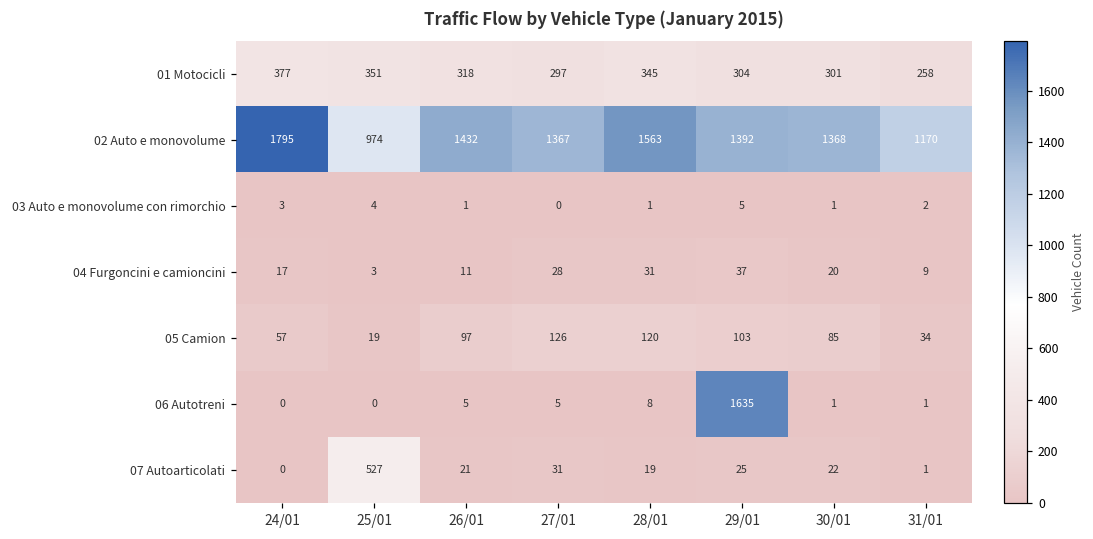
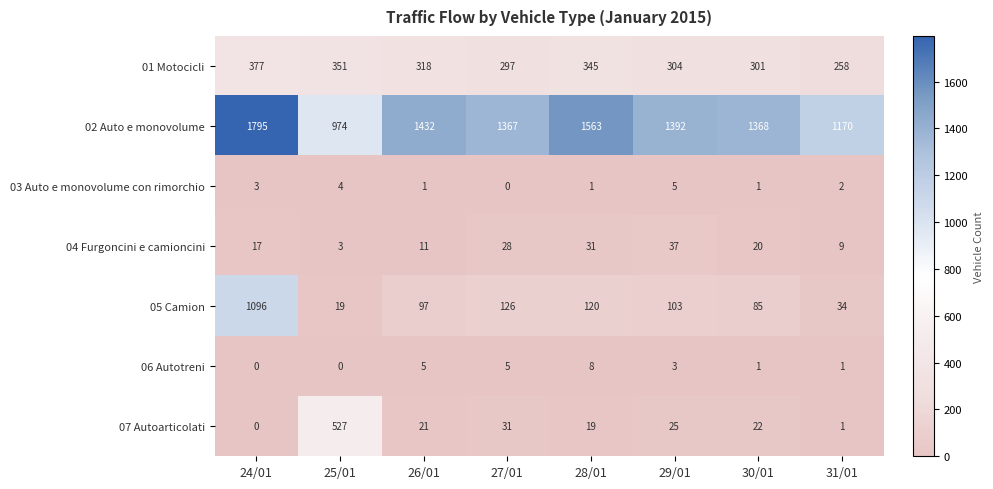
  {
    "01 Motocicli": {
      "24/01": 377,
      "25/01": 351,
      "26/01": 318,
      "27/01": 297,
      "28/01": 345,
      "29/01": 304,
      "30/01": 301,
      "31/01": 258
    },
    "02 Auto e monovolume": {
      "24/01": 1795,
      "25/01": 974,
      "26/01": 1432,
      "27/01": 1367,
      "28/01": 1563,
      "29/01": 1392,
      "30/01": 1368,
      "31/01": 1170
    },
    "03 Auto e monovolume con rimorchio": {
      "24/01": 3,
      "25/01": 4,
      "26/01": 1,
      "27/01": 0,
      "28/01": 1,
      "29/01": 5,
      "30/01": 1,
      "31/01": 2
    },
    "04 Furgoncini e camioncini": {
      "24/01": 17,
      "25/01": 3,
      "26/01": 11,
      "27/01": 28,
      "28/01": 31,
      "29/01": 37,
      "30/01": 20,
      "31/01": 9
    },
    "05 Camion": {
-     "24/01": 57,
+     "24/01": 1096,
      "25/01": 19,
      "26/01": 97,
      "27/01": 126,
      "28/01": 120,
      "29/01": 103,
      "30/01": 85,
      "31/01": 34
    },
    "06 Autotreni": {
      "24/01": 0,
      "25/01": 0,
      "26/01": 5,
      "27/01": 5,
      "28/01": 8,
-     "29/01": 1635,
+     "29/01": 3,
      "30/01": 1,
      "31/01": 1
    },
    "07 Autoarticolati": {
      "24/01": 0,
      "25/01": 527,
      "26/01": 21,
      "27/01": 31,
      "28/01": 19,
      "29/01": 25,
      "30/01": 22,
      "31/01": 1
    }
  }
